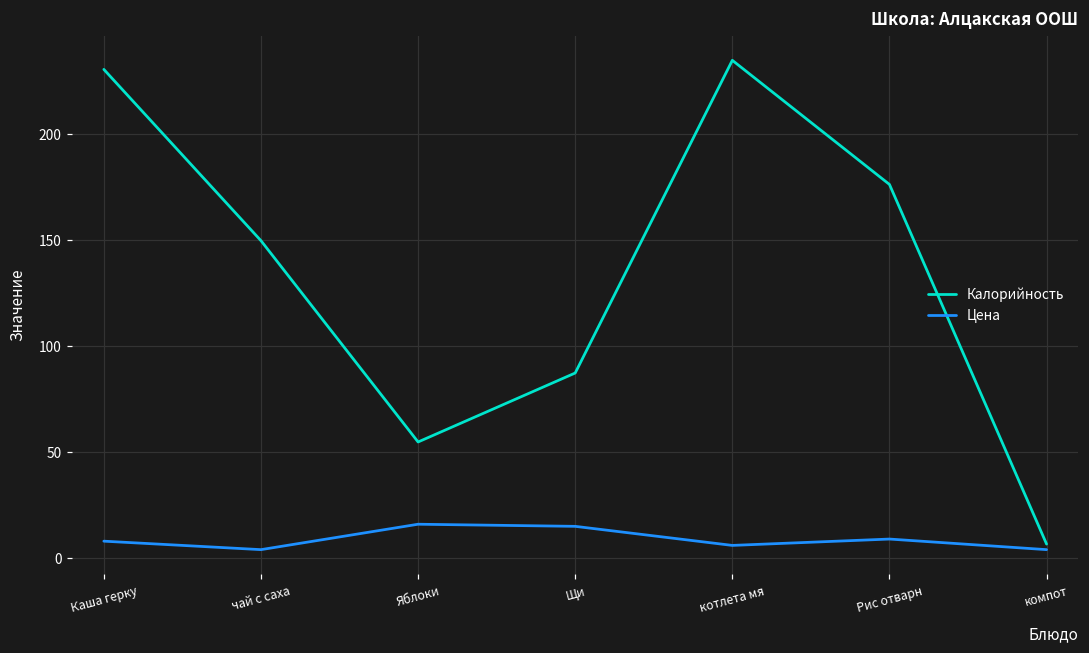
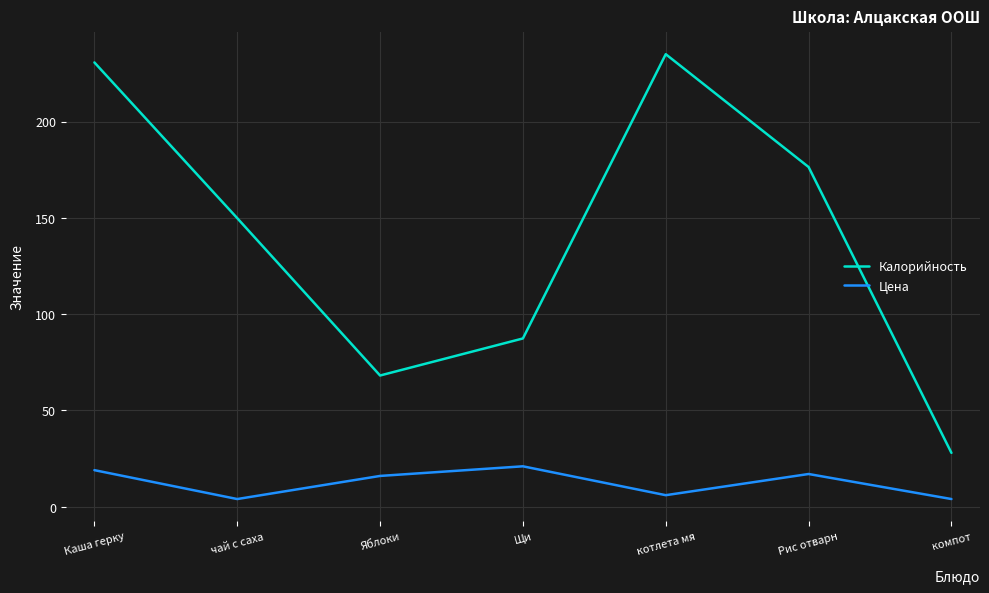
  {
    "Калорийность": {
      "Каша герку": 231,
      "чай с саха": 150,
-     "Яблоки": 55,
+     "Яблоки": 68,
      "Щи": 87,
      "котлета мя": 235,
      "Рис отварн": 176,
-     "компот": 7
+     "компот": 28
    },
    "Цена": {
-     "Каша герку": 8,
+     "Каша герку": 19,
      "чай с саха": 4,
      "Яблоки": 16,
-     "Щи": 15,
+     "Щи": 21,
      "котлета мя": 6,
-     "Рис отварн": 9,
+     "Рис отварн": 17,
      "компот": 4
    }
  }
